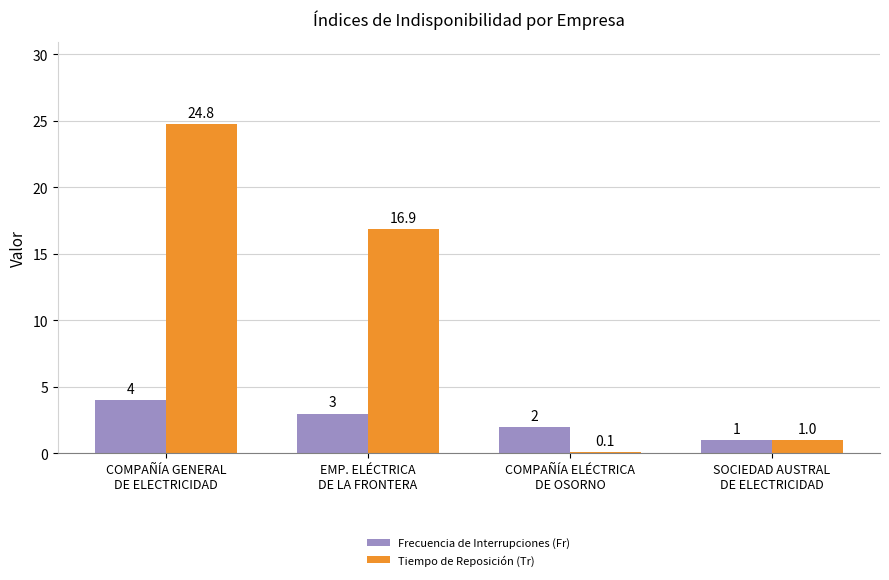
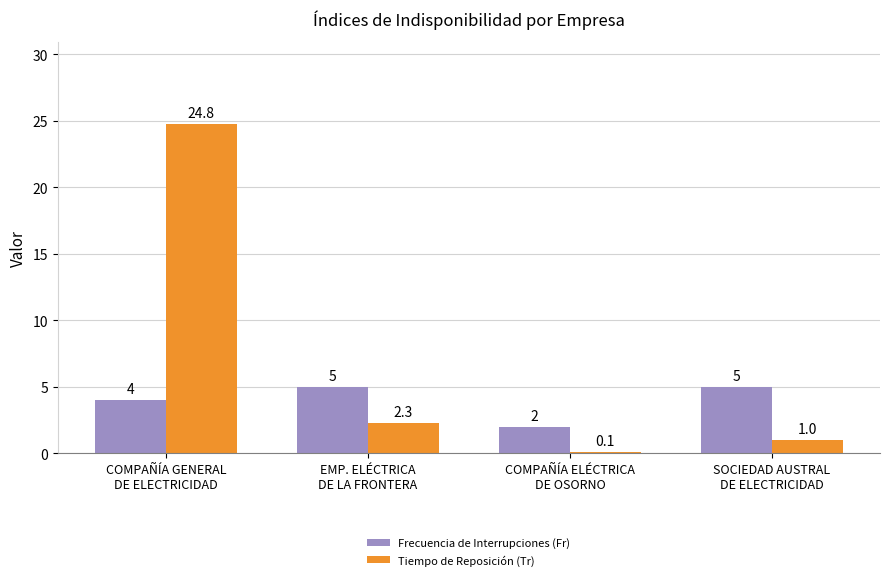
  {
    "Frecuencia de Interrupciones (Fr)": {
      "COMPAÑÍA GENERAL DE ELECTRICIDAD": 4,
-     "EMP. ELÉCTRICA DE LA FRONTERA": 3,
+     "EMP. ELÉCTRICA DE LA FRONTERA": 5,
      "COMPAÑÍA ELÉCTRICA DE OSORNO": 2,
-     "SOCIEDAD AUSTRAL DE ELECTRICIDAD": 1
+     "SOCIEDAD AUSTRAL DE ELECTRICIDAD": 5
    },
    "Tiempo de Reposición (Tr)": {
      "COMPAÑÍA GENERAL DE ELECTRICIDAD": 24.8,
-     "EMP. ELÉCTRICA DE LA FRONTERA": 16.9,
+     "EMP. ELÉCTRICA DE LA FRONTERA": 2.3,
      "COMPAÑÍA ELÉCTRICA DE OSORNO": 0.1,
      "SOCIEDAD AUSTRAL DE ELECTRICIDAD": 1.0
    }
  }
